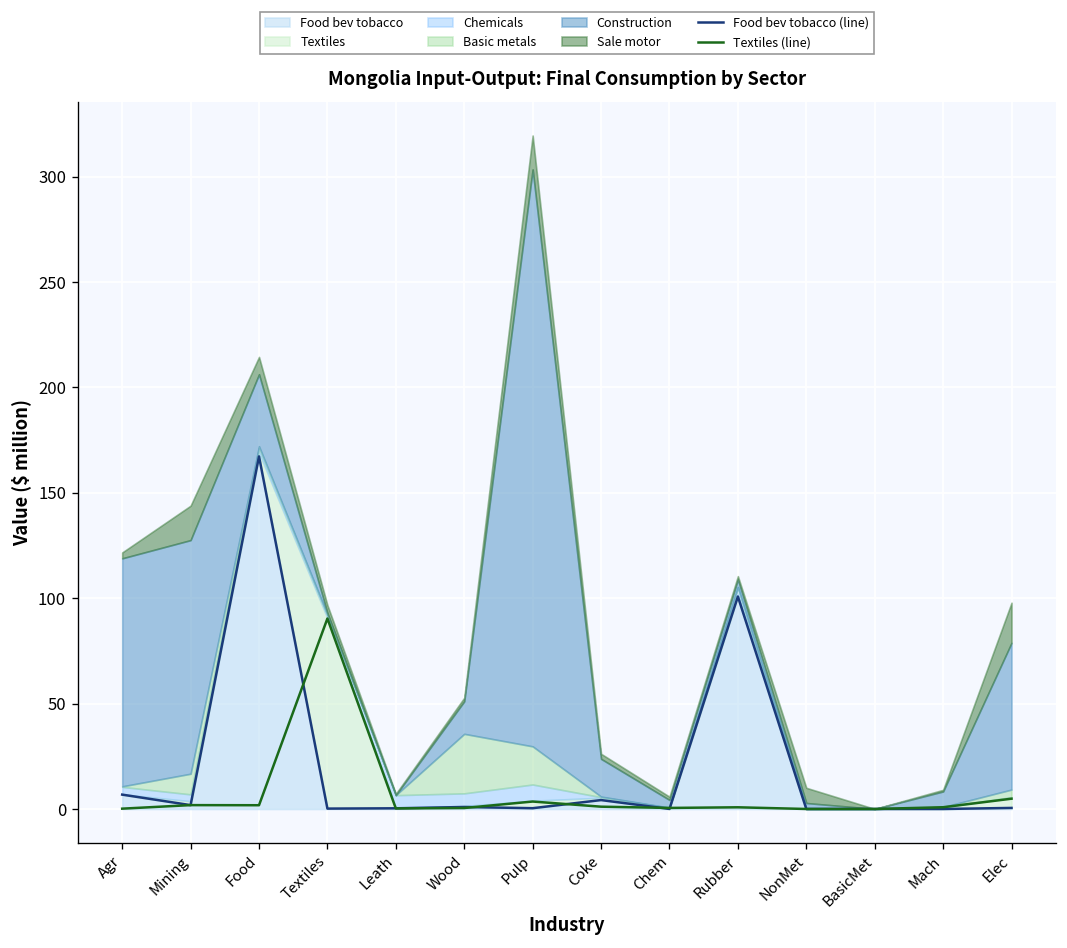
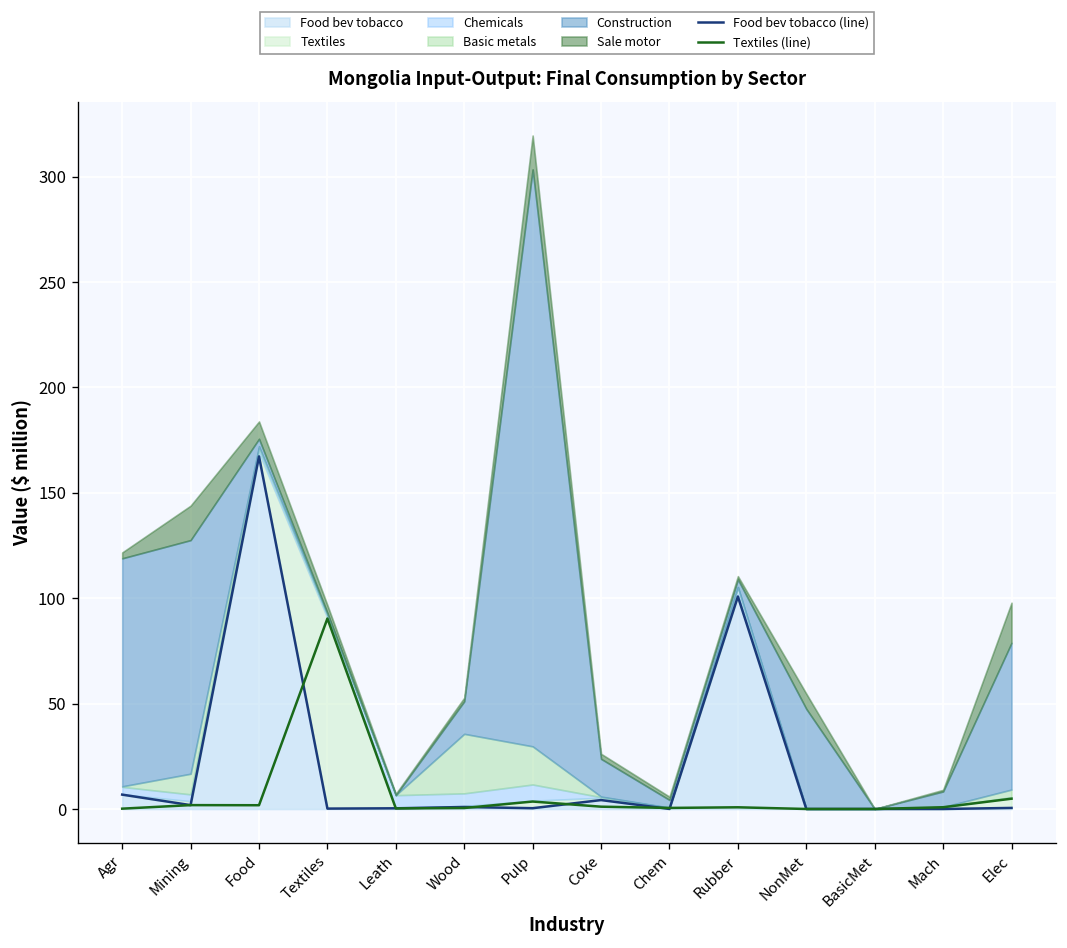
  {
    "Construction": {
      "Agr": 108,
      "Mining": 111,
-     "Food": 34,
+     "Food": 4,
      "Wood": 15,
      "Pulp": 274,
      "Coke": 18,
      "Chem": 4,
      "Rubber": 4,
-     "NonMet": 3,
+     "NonMet": 47,
      "Elec": 70
    }
  }
